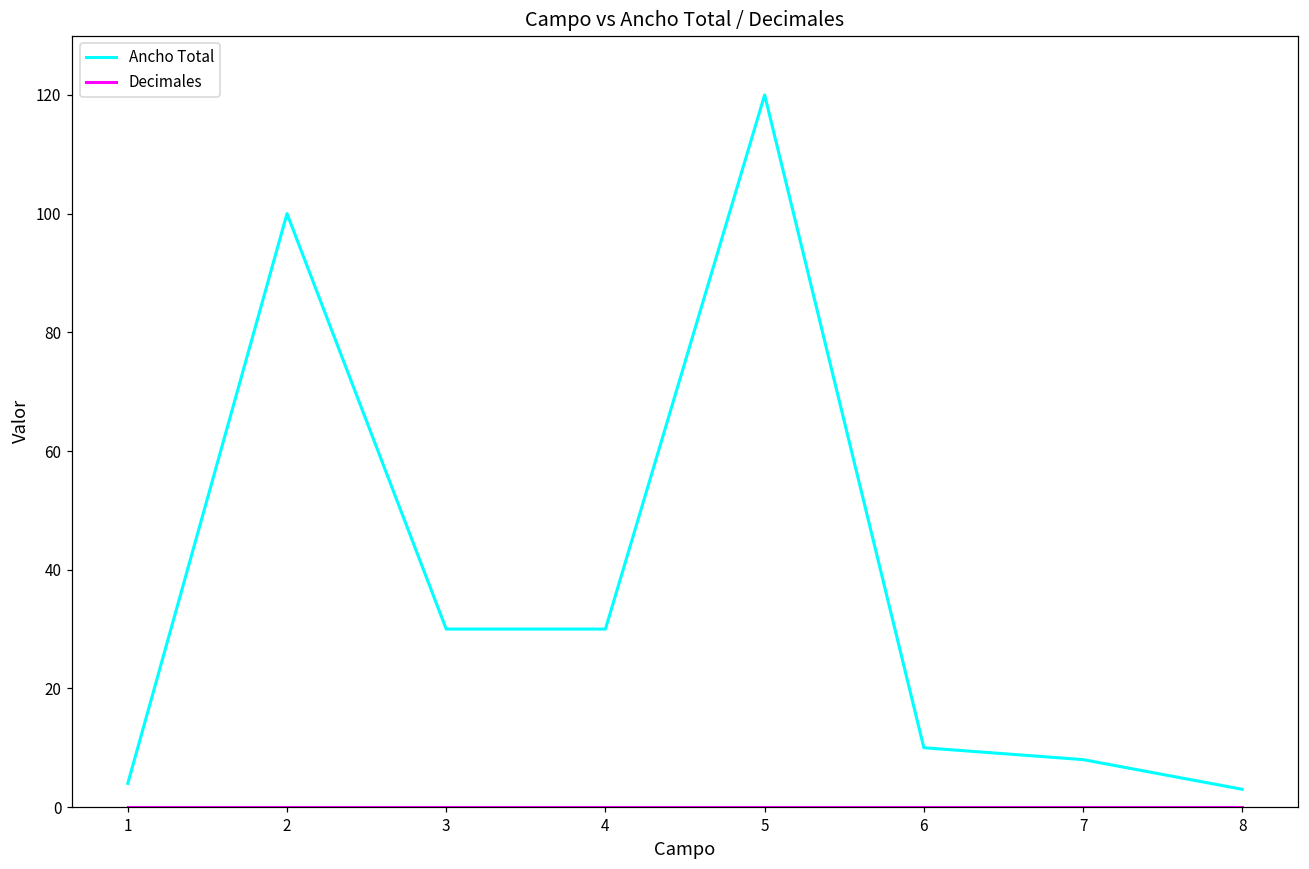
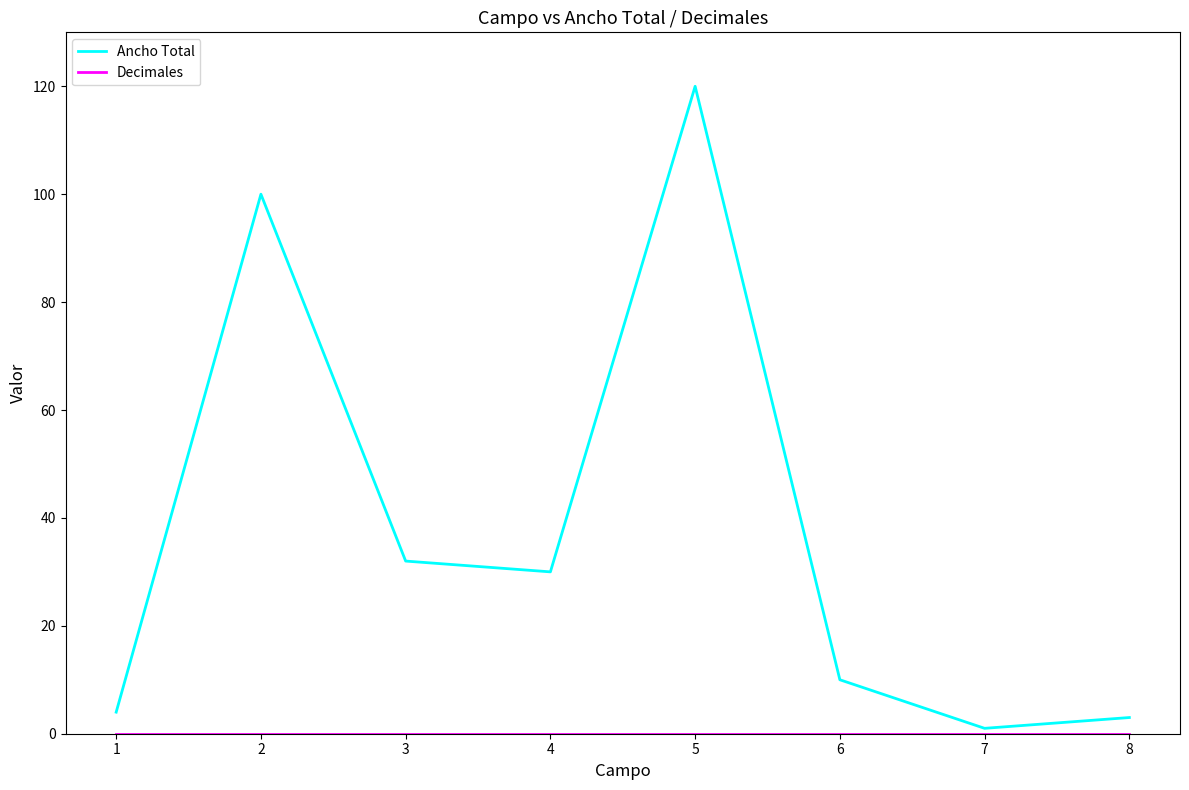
  {
    "Ancho Total": {
      "1": 4,
      "2": 100,
-     "3": 30,
+     "3": 32,
      "4": 30,
      "5": 120,
      "6": 10,
-     "7": 8,
+     "7": 1,
      "8": 3
    },
    "Decimales": {
      "1": 0,
      "2": 0,
      "3": 0,
      "4": 0,
      "5": 0,
      "6": 0,
      "7": 0,
      "8": 0
    }
  }
